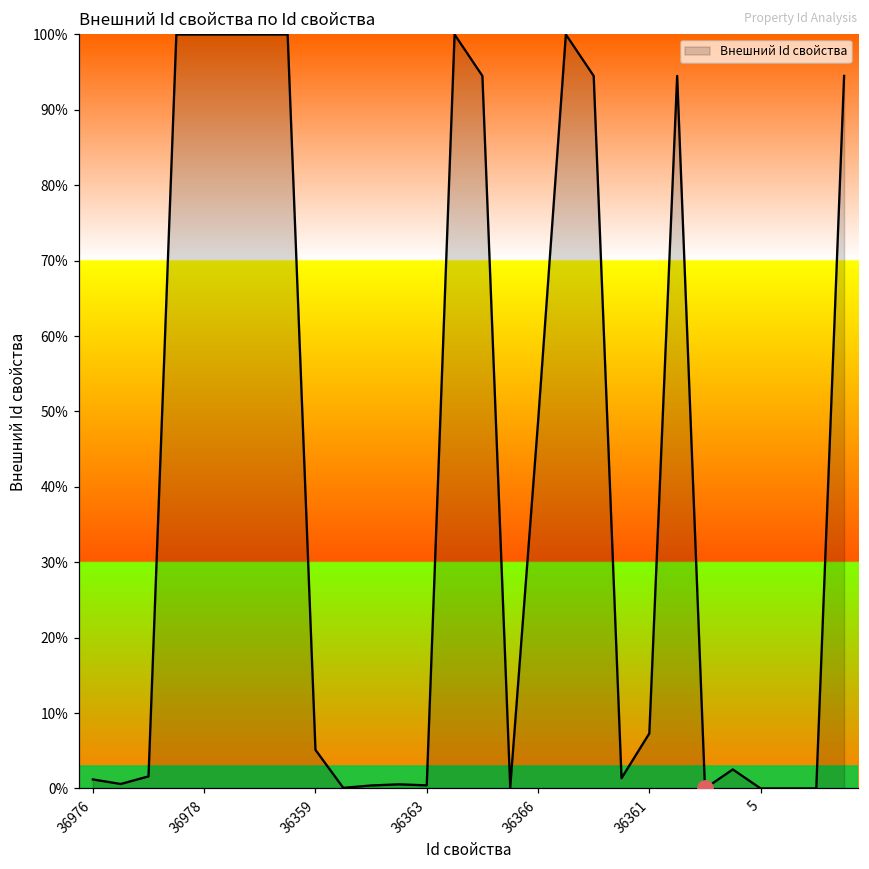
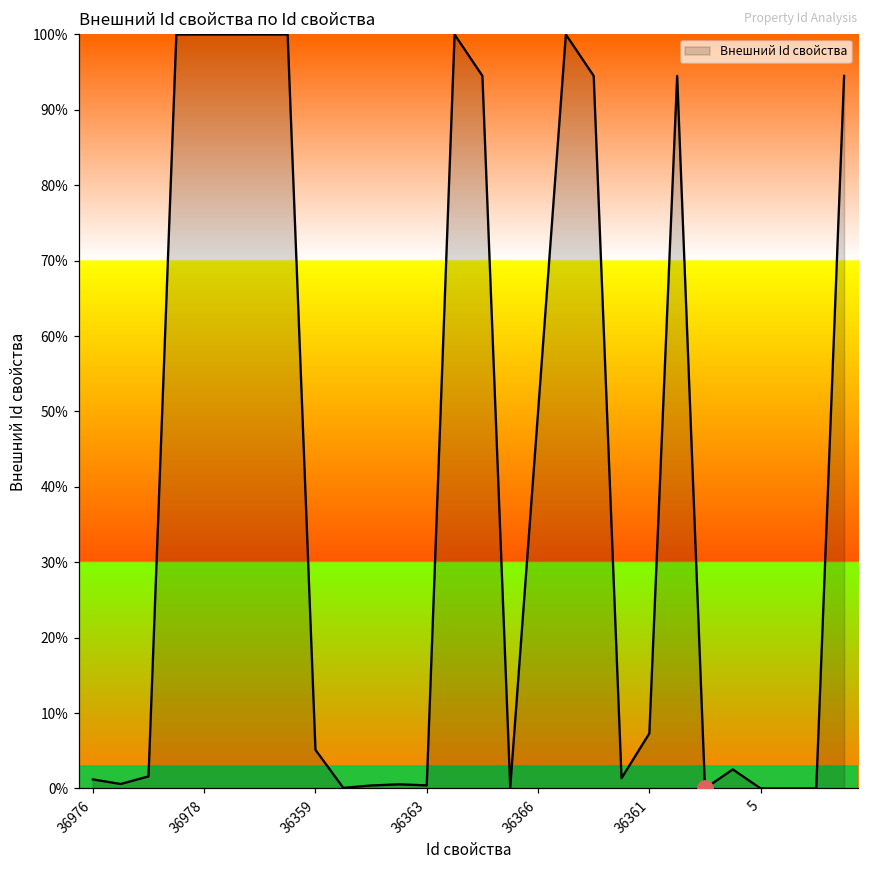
  {
    "Внешний Id свойства": {
      "36978": "100%",
      "36359": "5%",
-     "36366": "49%",
+     "36366": "50%",
      "36361": "7%"
    }
  }
